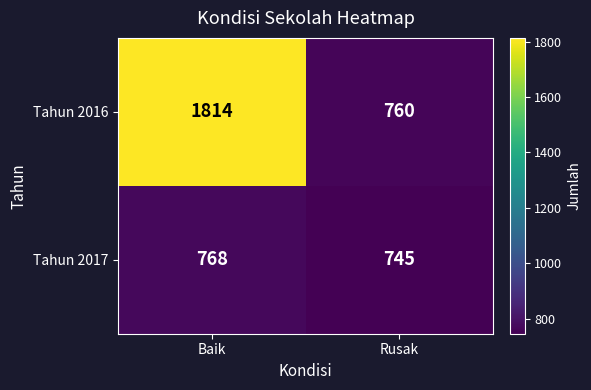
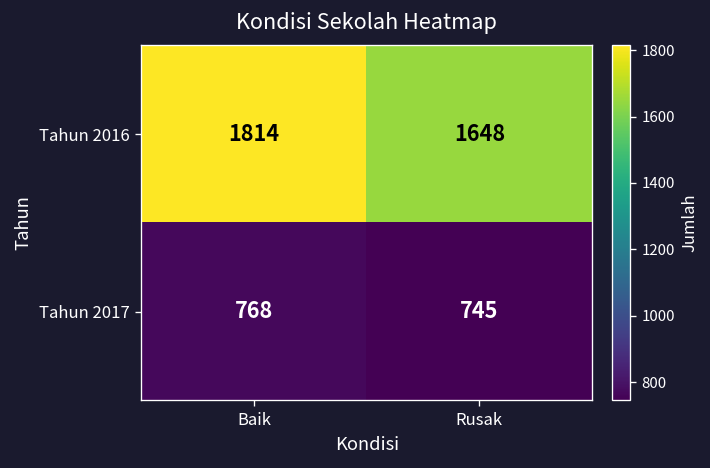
  {
    "Tahun 2016": {
      "Baik": 1814,
-     "Rusak": 760
+     "Rusak": 1648
    },
    "Tahun 2017": {
      "Baik": 768,
      "Rusak": 745
    }
  }
